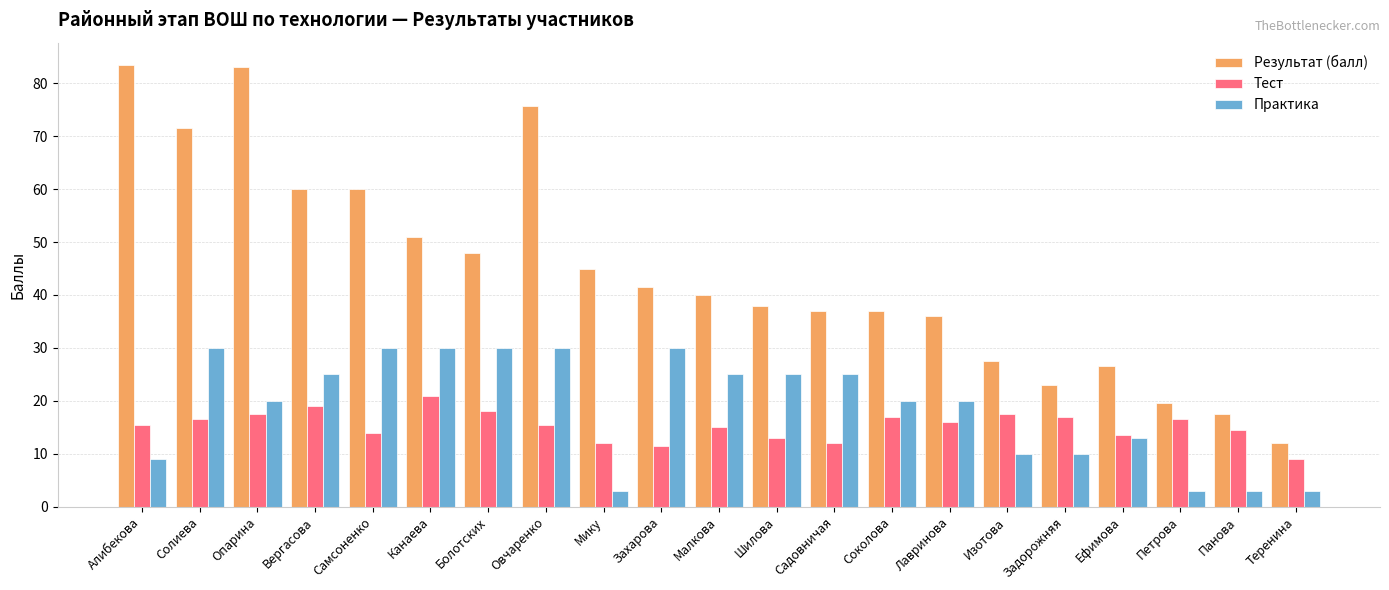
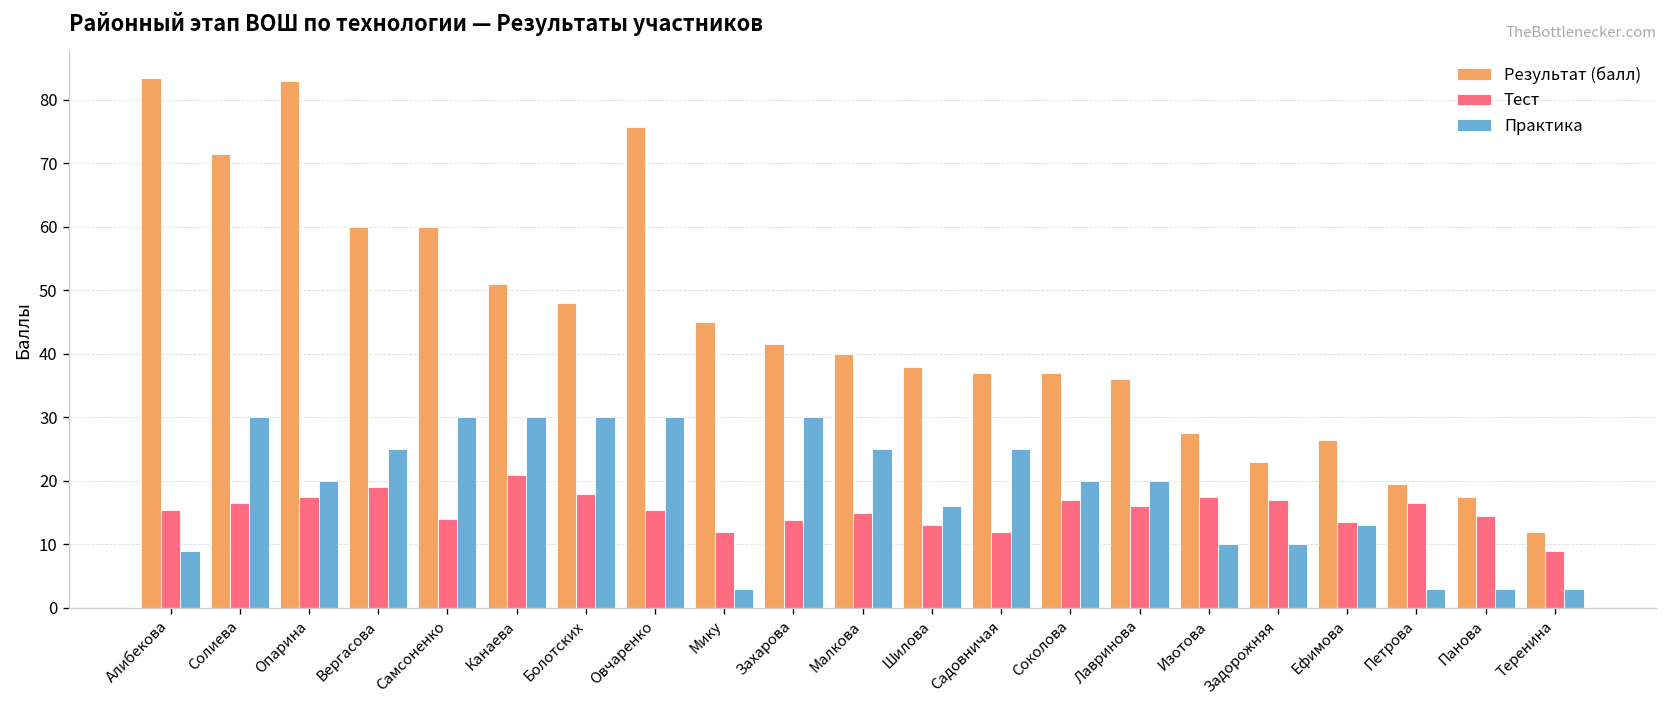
  {
    "Результат (балл)": {
      "Алибекова": 84,
      "Солиева": 72,
      "Опарина": 83,
      "Вергасова": 60,
      "Самсоненко": 60,
      "Канаева": 51,
      "Болотских": 48,
      "Овчаренко": 76,
      "Мику": 45,
      "Захарова": 42,
      "Малкова": 40,
      "Шилова": 38,
      "Садовничая": 37,
      "Соколова": 37,
      "Лавринова": 36,
      "Изотова": 28,
      "Задорожняя": 23,
      "Ефимова": 27,
      "Петрова": 20,
      "Панова": 18,
      "Теренина": 12
    },
    "Тест": {
      "Алибекова": 16,
      "Солиева": 17,
      "Опарина": 18,
      "Вергасова": 19,
      "Самсоненко": 14,
      "Канаева": 21,
      "Болотских": 18,
      "Овчаренко": 16,
      "Мику": 12,
-     "Захарова": 12,
+     "Захарова": 14,
      "Малкова": 15,
      "Шилова": 13,
      "Садовничая": 12,
      "Соколова": 17,
      "Лавринова": 16,
      "Изотова": 18,
      "Задорожняя": 17,
      "Ефимова": 14,
      "Петрова": 17,
      "Панова": 15,
      "Теренина": 9
    },
    "Практика": {
      "Алибекова": 9,
      "Солиева": 30,
      "Опарина": 20,
      "Вергасова": 25,
      "Самсоненко": 30,
      "Канаева": 30,
      "Болотских": 30,
      "Овчаренко": 30,
      "Мику": 3,
      "Захарова": 30,
      "Малкова": 25,
-     "Шилова": 25,
+     "Шилова": 16,
      "Садовничая": 25,
      "Соколова": 20,
      "Лавринова": 20,
      "Изотова": 10,
      "Задорожняя": 10,
      "Ефимова": 13,
      "Петрова": 3,
      "Панова": 3,
      "Теренина": 3
    }
  }
